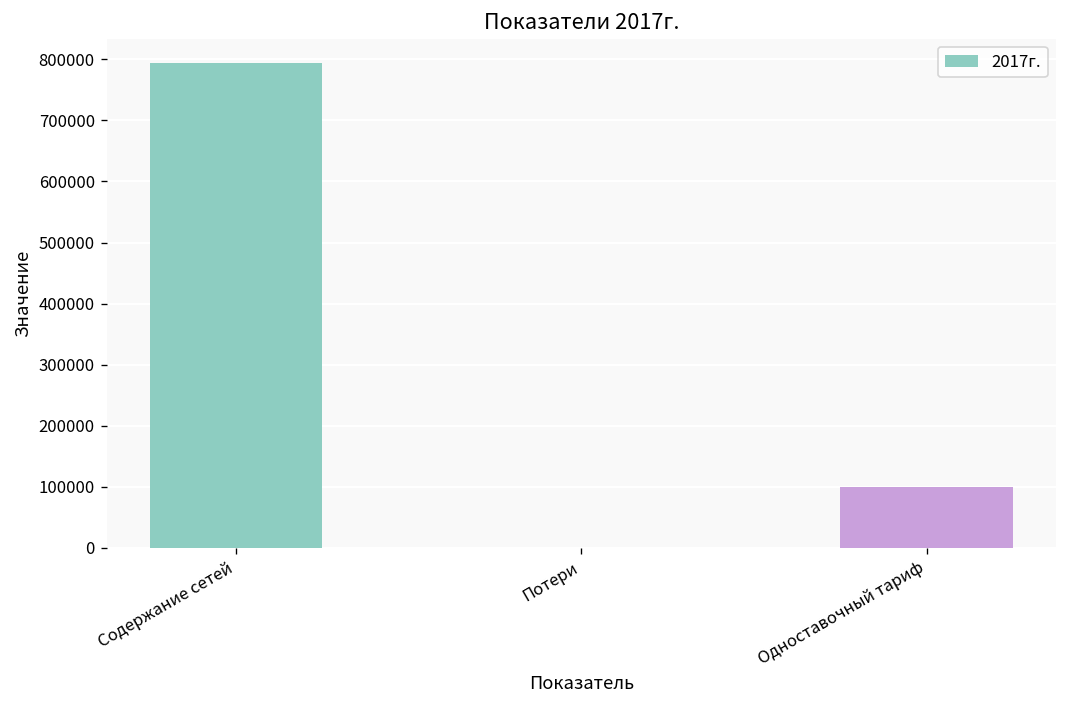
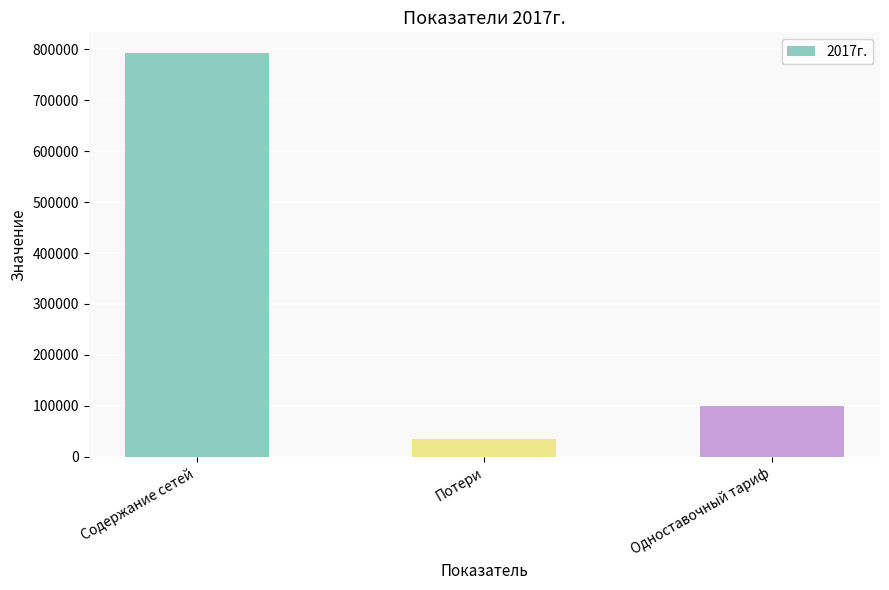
  {
    "Содержание сетей": 790000,
-   "Потери": 0,
+   "Потери": 30000,
    "Одноставочный тариф": 100000
  }
